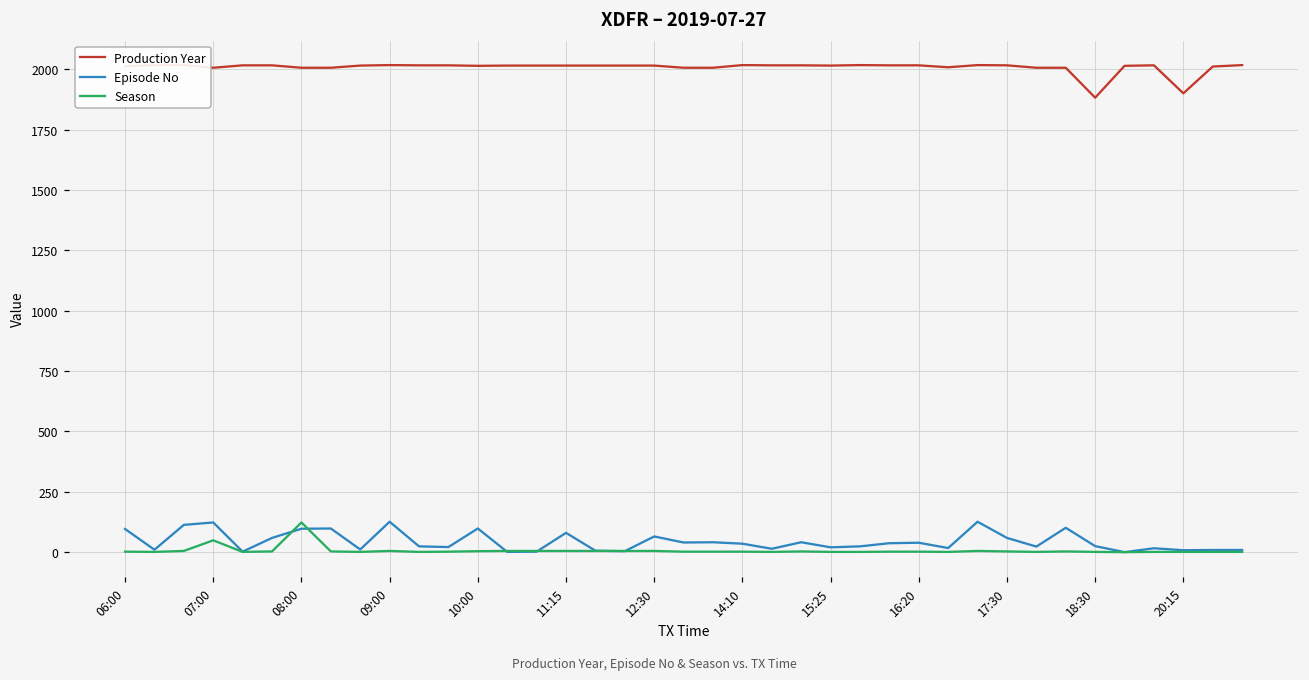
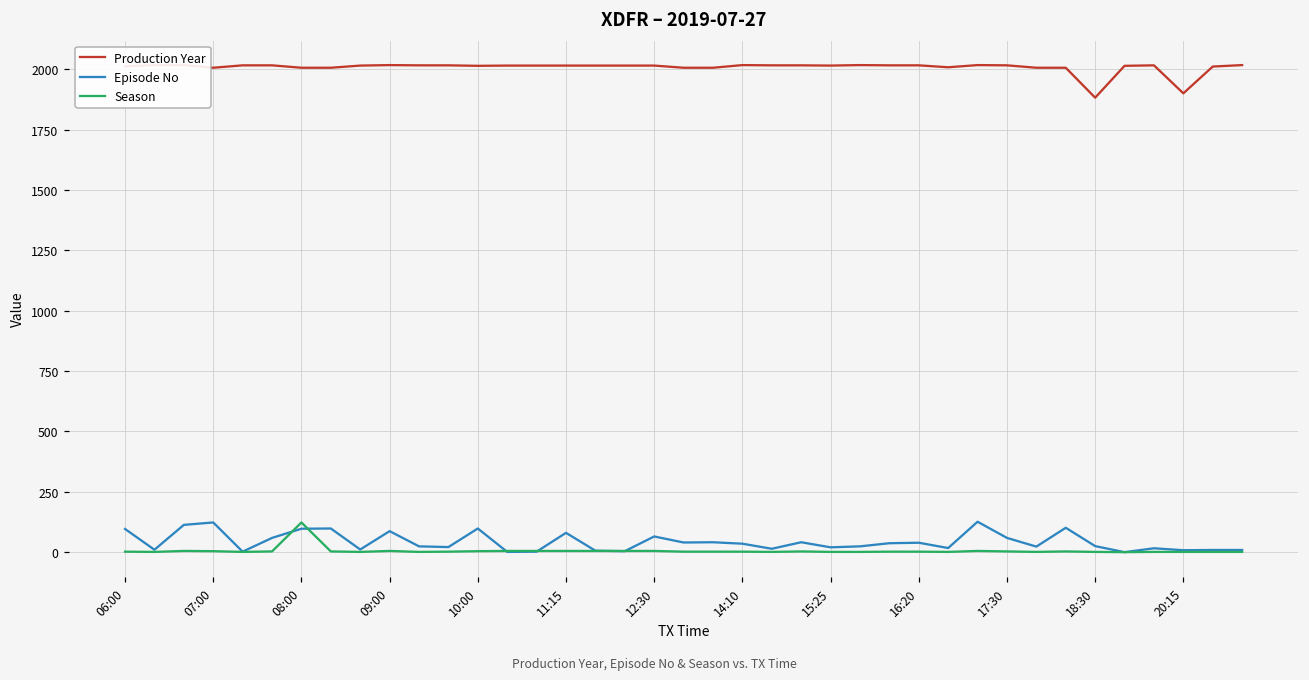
  {
    "Production Year": {
      "07:00": 2010,
      "08:00": 2010,
      "09:00": 2020,
      "10:00": 2020,
      "11:15": 2020,
      "12:30": 2020,
      "14:10": 2020,
      "15:25": 2020,
      "16:20": 2020,
      "17:30": 2020,
      "18:30": 1880,
      "20:15": 1900
    },
    "Episode No": {
      "06:00": 100,
      "07:00": 120,
      "08:00": 100,
-     "09:00": 130,
+     "09:00": 90,
      "10:00": 100,
      "11:15": 80,
      "12:30": 70,
      "14:10": 40,
      "15:25": 20,
      "16:20": 40,
      "17:30": 60,
      "18:30": 30
    },
    "Season": {
      "06:00": 0,
-     "07:00": 50,
+     "07:00": 0,
      "08:00": 120,
      "09:00": 10,
      "10:00": 0,
      "11:15": 10,
      "12:30": 10,
      "14:10": 0,
      "15:25": 0,
      "16:20": 0,
      "17:30": 0,
      "18:30": 0
    }
  }
